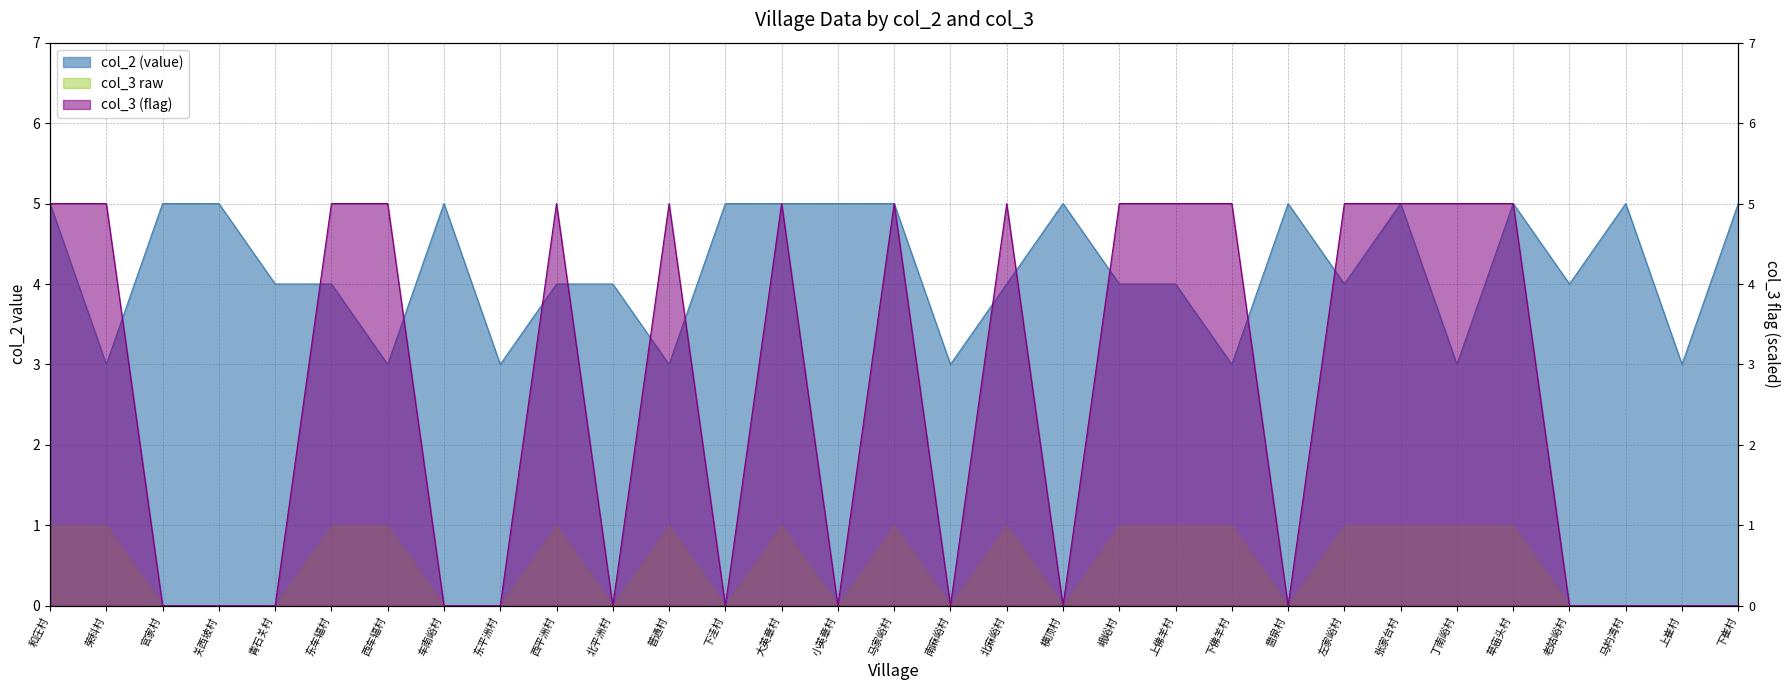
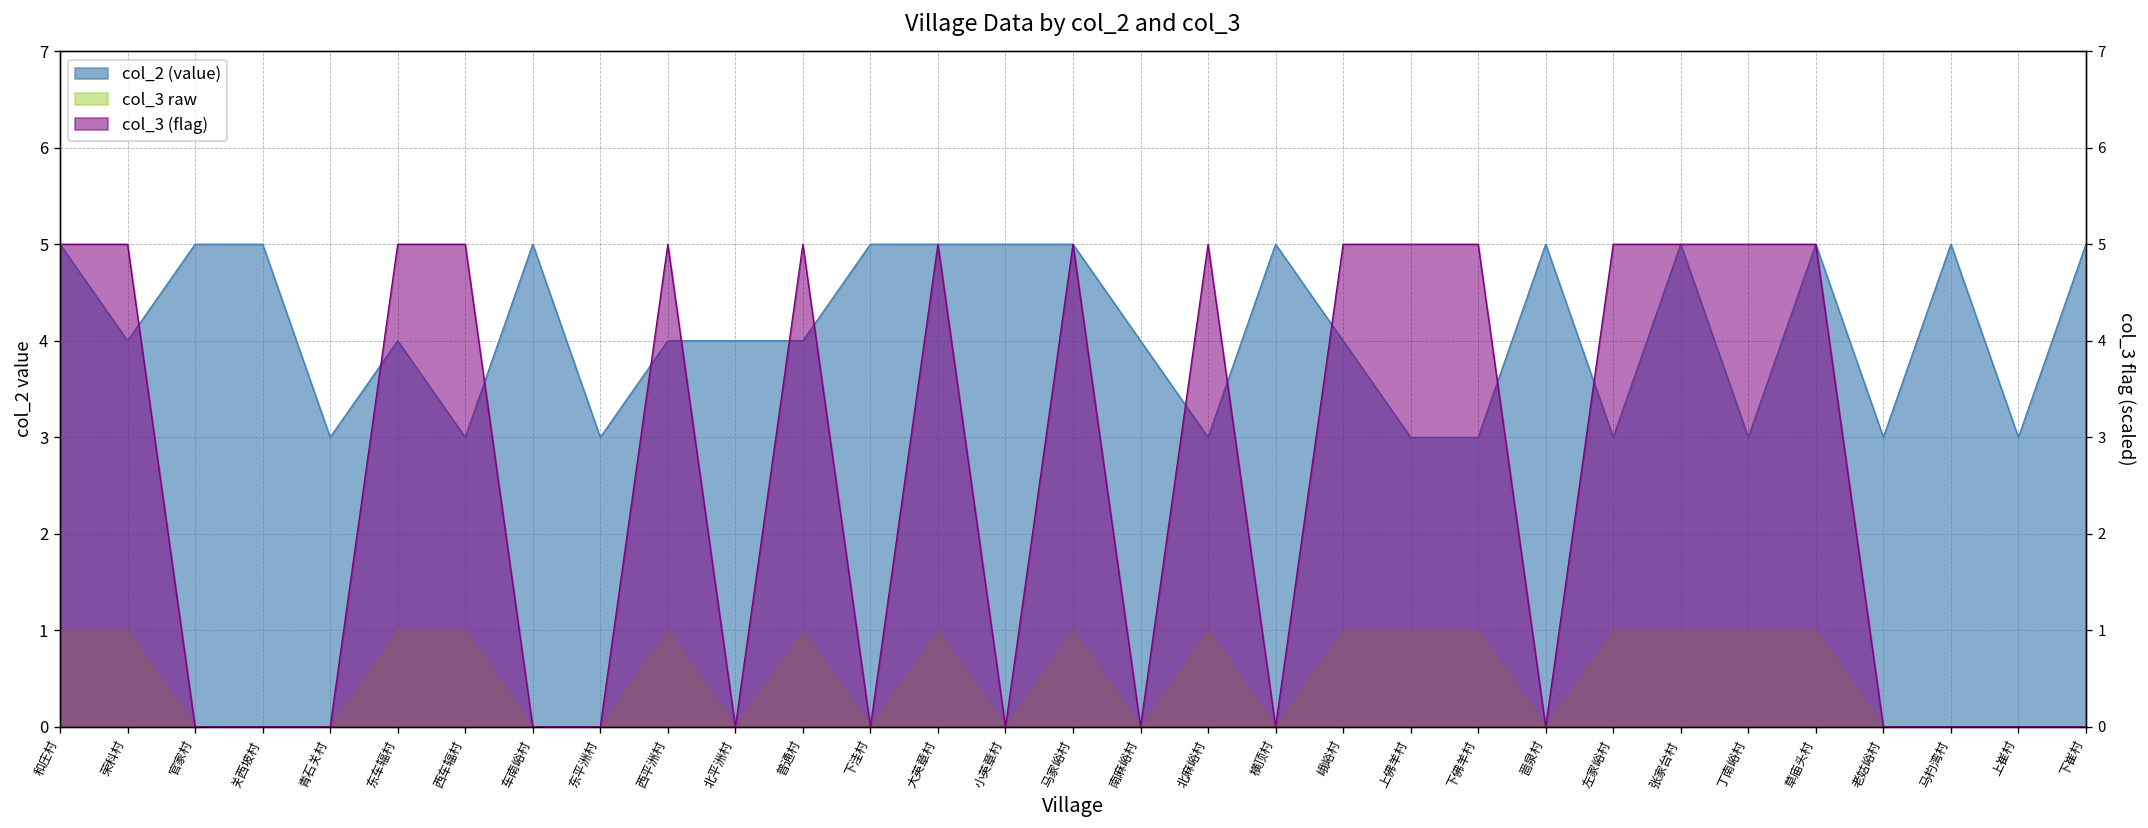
  {
    "col_2 (value)": {
      "和庄村": 5,
-     "荣科村": 3,
+     "荣科村": 4,
      "官家村": 5,
      "关西坡村": 5,
-     "青石关村": 4,
+     "青石关村": 3,
      "东车辐村": 4,
      "西车辐村": 3,
      "车南峪村": 5,
      "东平洲村": 3,
      "西平洲村": 4,
      "北平洲村": 4,
-     "普通村": 3,
+     "普通村": 4,
      "下洼村": 5,
      "大英章村": 5,
      "小英章村": 5,
      "马家峪村": 5,
-     "南麻峪村": 3,
-     "北麻峪村": 4,
+     "南麻峪村": 4,
+     "北麻峪村": 3,
      "横顶村": 5,
      "峨峪村": 4,
-     "上佛羊村": 4,
+     "上佛羊村": 3,
      "下佛羊村": 3,
      "啬泉村": 5,
-     "左家峪村": 4,
+     "左家峪村": 3,
      "张家台村": 5,
      "丁南峪村": 3,
      "草庙头村": 5,
-     "老姑峪村": 4,
+     "老姑峪村": 3,
      "马杓湾村": 5,
      "上崔村": 3,
      "下崔村": 5
    },
    "col_3 raw": {
      "和庄村": 1,
      "荣科村": 1,
      "官家村": 0,
      "关西坡村": 0,
      "青石关村": 0,
      "东车辐村": 1,
      "西车辐村": 1,
      "车南峪村": 0,
      "东平洲村": 0,
      "西平洲村": 1,
      "北平洲村": 0,
      "普通村": 1,
      "下洼村": 0,
      "大英章村": 1,
      "小英章村": 0,
      "马家峪村": 1,
      "南麻峪村": 0,
      "北麻峪村": 1,
      "横顶村": 0,
      "峨峪村": 1,
      "上佛羊村": 1,
      "下佛羊村": 1,
      "啬泉村": 0,
      "左家峪村": 1,
      "张家台村": 1,
      "丁南峪村": 1,
      "草庙头村": 1,
      "老姑峪村": 0,
      "马杓湾村": 0,
      "上崔村": 0,
      "下崔村": 0
    },
    "col_3 (flag)": {
      "和庄村": 5.0,
      "荣科村": 5.0,
      "官家村": 0.0,
      "关西坡村": 0.0,
      "青石关村": 0.0,
      "东车辐村": 5.0,
      "西车辐村": 5.0,
      "车南峪村": 0.0,
      "东平洲村": 0.0,
      "西平洲村": 5.0,
      "北平洲村": 0.0,
      "普通村": 5.0,
      "下洼村": 0.0,
      "大英章村": 5.0,
      "小英章村": 0.0,
      "马家峪村": 5.0,
      "南麻峪村": 0.0,
      "北麻峪村": 5.0,
      "横顶村": 0.0,
      "峨峪村": 5.0,
      "上佛羊村": 5.0,
      "下佛羊村": 5.0,
      "啬泉村": 0.0,
      "左家峪村": 5.0,
      "张家台村": 5.0,
      "丁南峪村": 5.0,
      "草庙头村": 5.0,
      "老姑峪村": 0.0,
      "马杓湾村": 0.0,
      "上崔村": 0.0,
      "下崔村": 0.0
    }
  }
